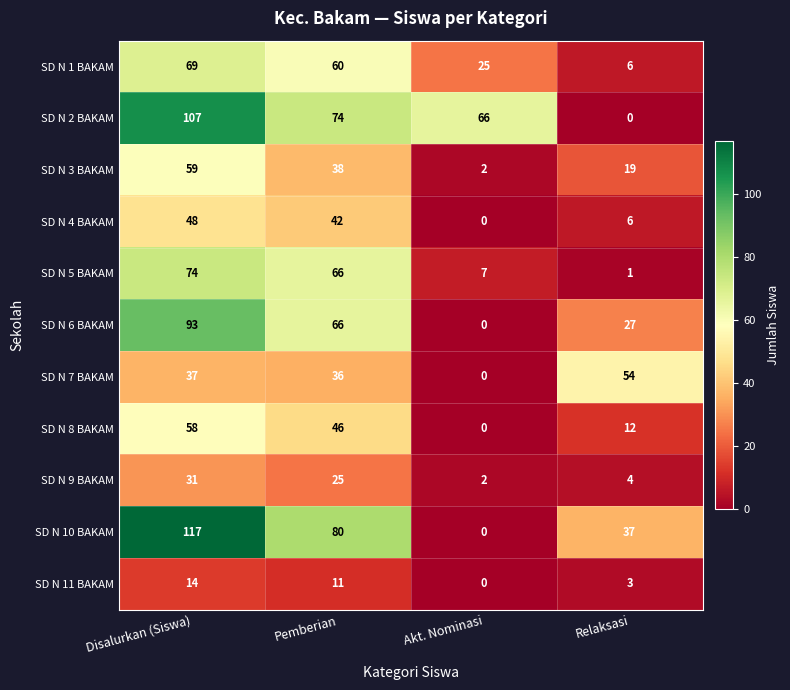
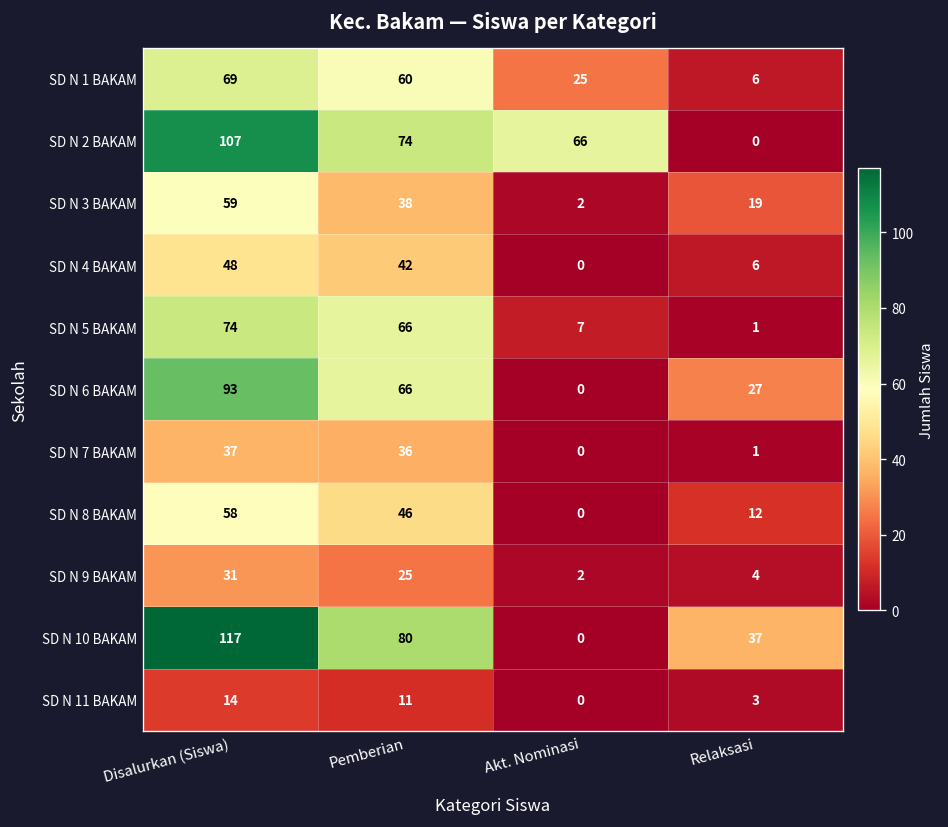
  {
    "SD N 1 BAKAM": {
      "Disalurkan (Siswa)": 69,
      "Pemberian": 60,
      "Akt. Nominasi": 25,
      "Relaksasi": 6
    },
    "SD N 2 BAKAM": {
      "Disalurkan (Siswa)": 107,
      "Pemberian": 74,
      "Akt. Nominasi": 66,
      "Relaksasi": 0
    },
    "SD N 3 BAKAM": {
      "Disalurkan (Siswa)": 59,
      "Pemberian": 38,
      "Akt. Nominasi": 2,
      "Relaksasi": 19
    },
    "SD N 4 BAKAM": {
      "Disalurkan (Siswa)": 48,
      "Pemberian": 42,
      "Akt. Nominasi": 0,
      "Relaksasi": 6
    },
    "SD N 5 BAKAM": {
      "Disalurkan (Siswa)": 74,
      "Pemberian": 66,
      "Akt. Nominasi": 7,
      "Relaksasi": 1
    },
    "SD N 6 BAKAM": {
      "Disalurkan (Siswa)": 93,
      "Pemberian": 66,
      "Akt. Nominasi": 0,
      "Relaksasi": 27
    },
    "SD N 7 BAKAM": {
      "Disalurkan (Siswa)": 37,
      "Pemberian": 36,
      "Akt. Nominasi": 0,
-     "Relaksasi": 54
+     "Relaksasi": 1
    },
    "SD N 8 BAKAM": {
      "Disalurkan (Siswa)": 58,
      "Pemberian": 46,
      "Akt. Nominasi": 0,
      "Relaksasi": 12
    },
    "SD N 9 BAKAM": {
      "Disalurkan (Siswa)": 31,
      "Pemberian": 25,
      "Akt. Nominasi": 2,
      "Relaksasi": 4
    },
    "SD N 10 BAKAM": {
      "Disalurkan (Siswa)": 117,
      "Pemberian": 80,
      "Akt. Nominasi": 0,
      "Relaksasi": 37
    },
    "SD N 11 BAKAM": {
      "Disalurkan (Siswa)": 14,
      "Pemberian": 11,
      "Akt. Nominasi": 0,
      "Relaksasi": 3
    }
  }
